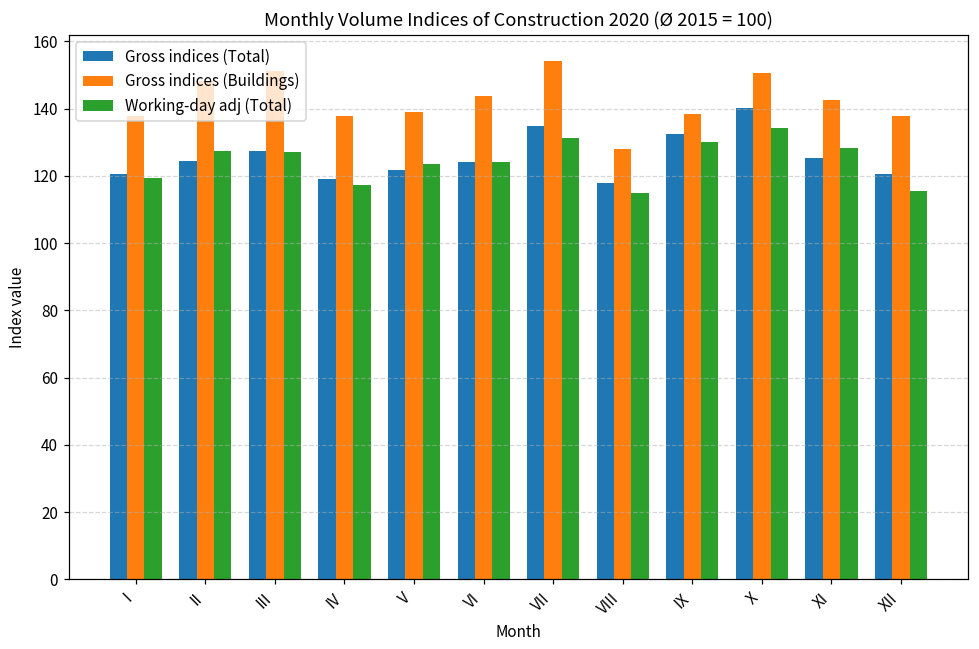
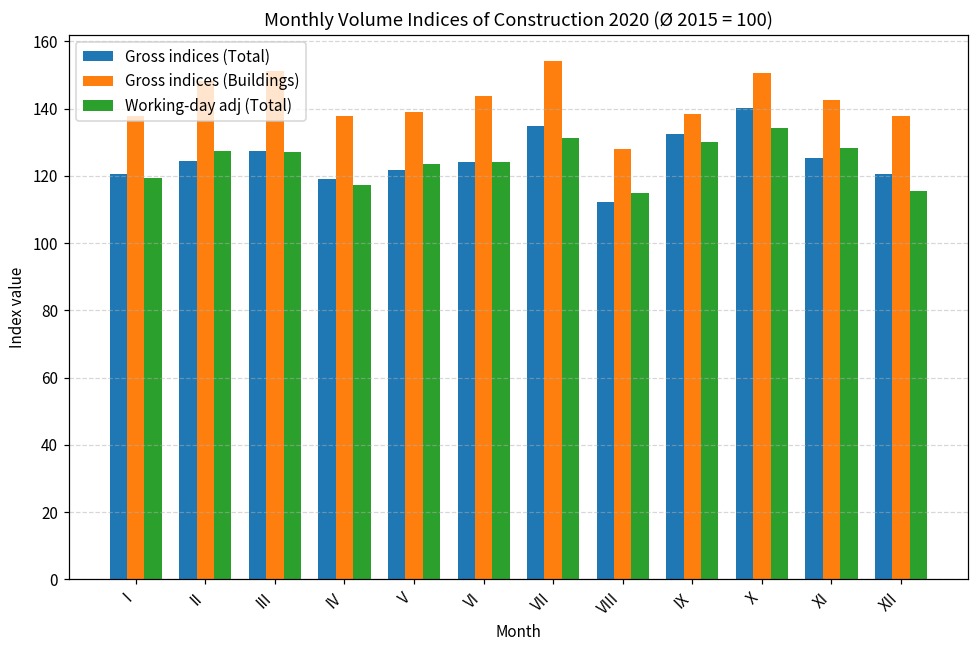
  {
    "Gross indices (Total)": {
      "I": 121,
      "II": 124,
      "III": 127,
      "IV": 119,
      "V": 122,
      "VI": 124,
      "VII": 135,
-     "VIII": 118,
+     "VIII": 112,
      "IX": 133,
      "X": 140,
      "XI": 125,
      "XII": 121
    },
    "Gross indices (Buildings)": {
      "IV": 138,
      "V": 139,
      "VI": 144,
      "VII": 154,
      "VIII": 128,
      "IX": 138,
      "X": 151,
      "XI": 143,
      "XII": 138
    },
    "Working-day adj (Total)": {
      "I": 119,
      "II": 127,
      "III": 127,
      "IV": 117,
      "V": 124,
      "VI": 124,
      "VII": 131,
      "VIII": 115,
      "IX": 130,
      "X": 134,
      "XI": 128,
      "XII": 115
    }
  }
